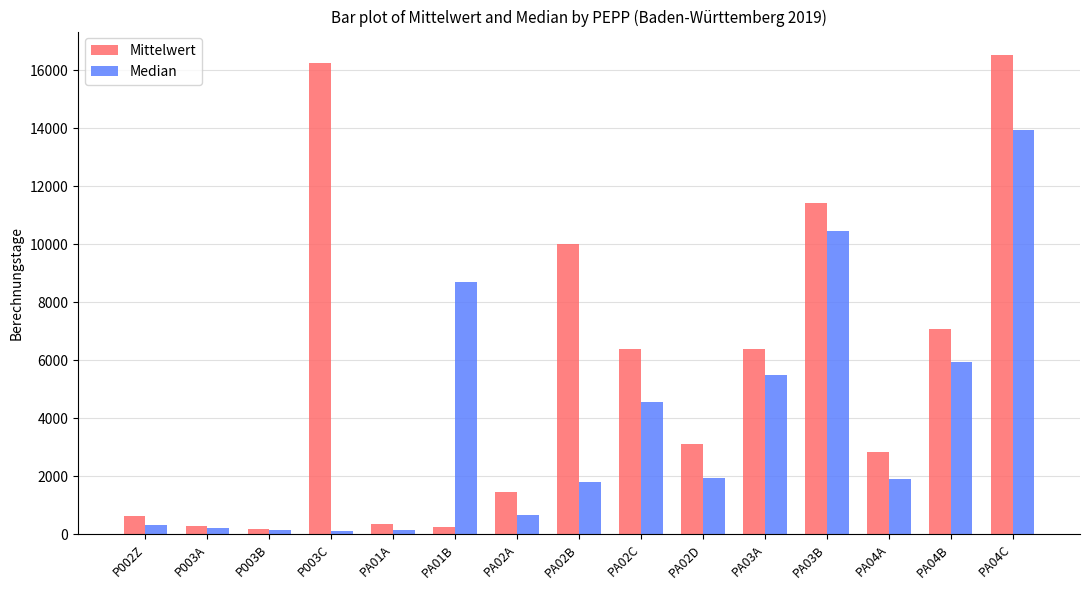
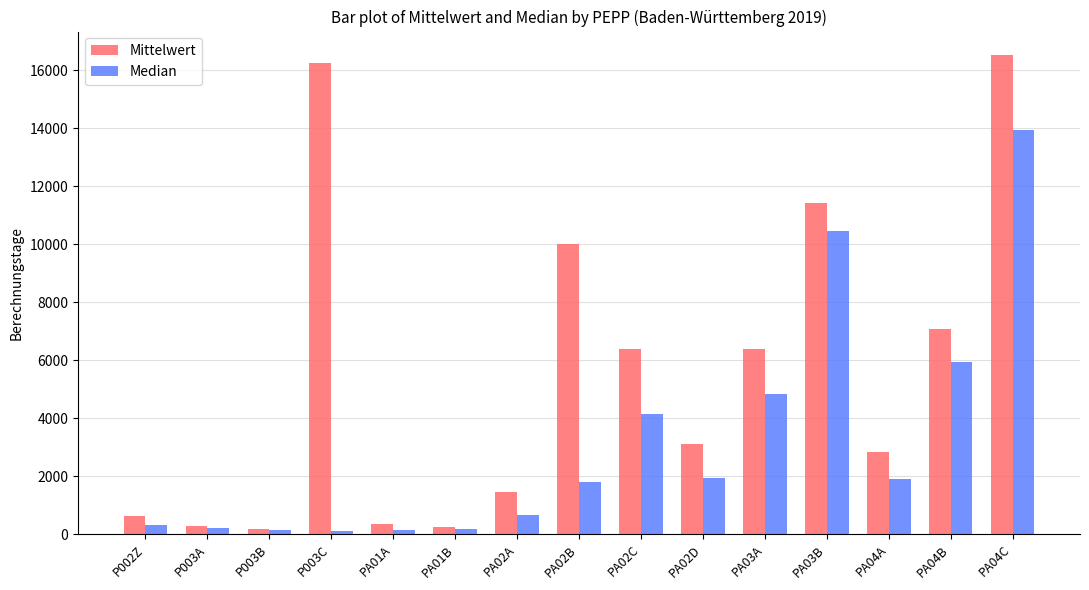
  {
    "Mittelwert": {
      "P002Z": 600,
      "P003A": 300,
      "P003B": 200,
      "P003C": 16200,
      "PA01A": 400,
      "PA01B": 200,
      "PA02A": 1400,
      "PA02B": 10000,
      "PA02C": 6400,
      "PA02D": 3100,
      "PA03A": 6400,
      "PA03B": 11400,
      "PA04A": 2800,
      "PA04B": 7100,
      "PA04C": 16500
    },
    "Median": {
      "P002Z": 300,
      "P003A": 200,
      "P003B": 100,
      "P003C": 100,
      "PA01A": 200,
-     "PA01B": 8700,
+     "PA01B": 200,
      "PA02A": 700,
      "PA02B": 1800,
-     "PA02C": 4600,
+     "PA02C": 4100,
      "PA02D": 2000,
-     "PA03A": 5500,
+     "PA03A": 4800,
      "PA03B": 10500,
      "PA04A": 1900,
      "PA04B": 5900,
      "PA04C": 14000
    }
  }
